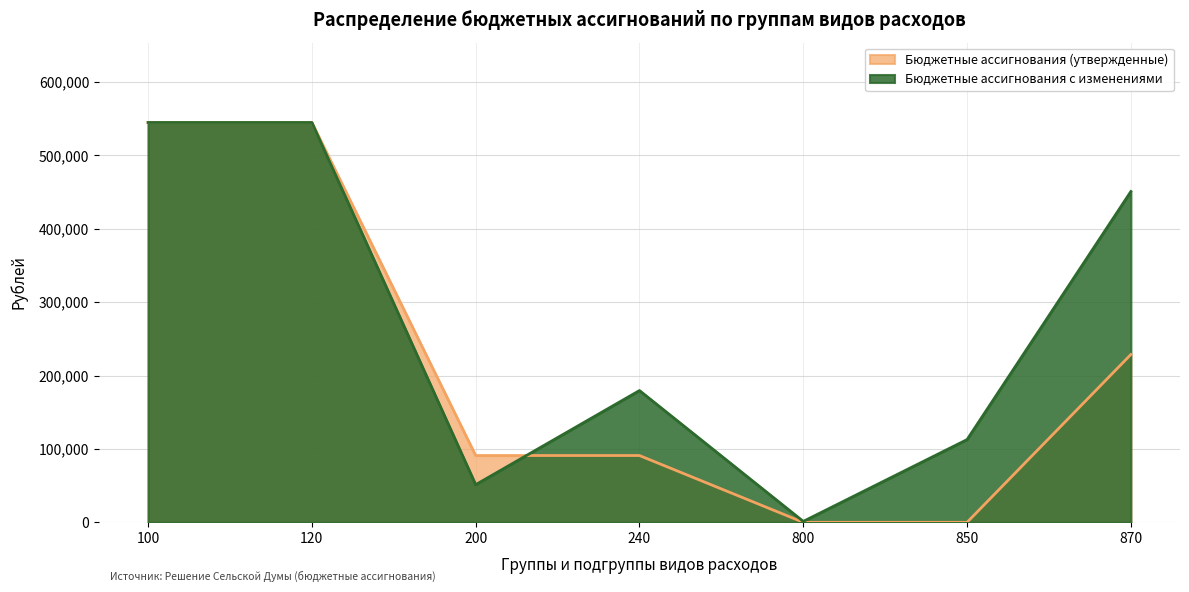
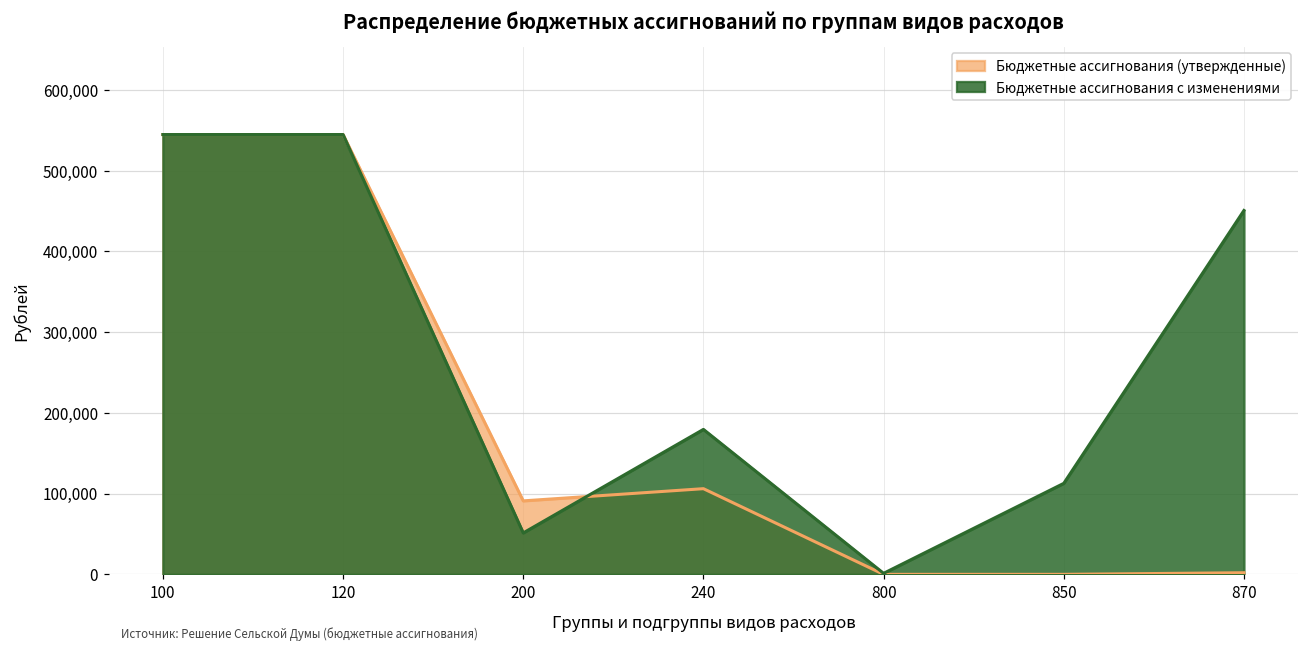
  {
    "Бюджетные ассигнования (утвержденные)": {
      "200": "90,000",
-     "240": "90,000",
+     "240": "110,000",
      "850": "0",
-     "870": "230,000"
+     "870": "0"
    },
    "Бюджетные ассигнования с изменениями": {
      "200": "50,000",
      "240": "180,000",
      "850": "110,000",
      "870": "450,000"
    }
  }
